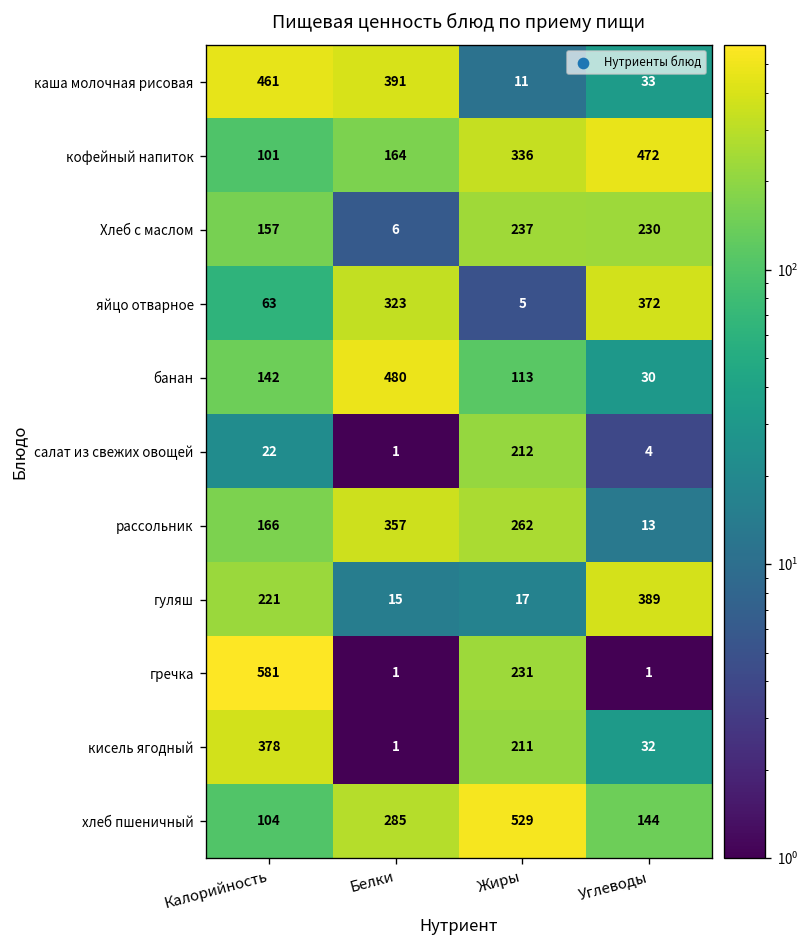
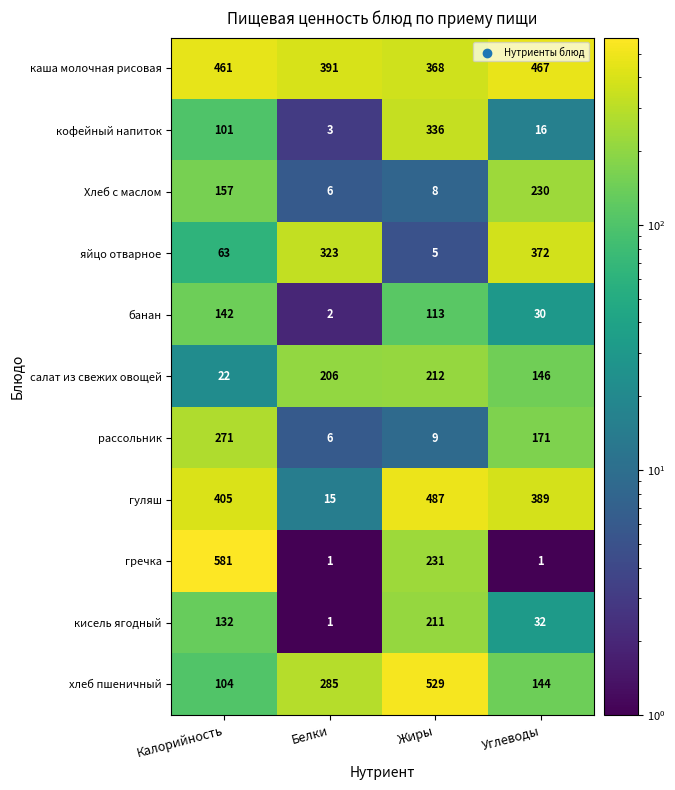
  {
    "каша молочная рисовая": {
      "Калорийность": 461,
      "Белки": 391,
-     "Жиры": 11,
-     "Углеводы": 33
+     "Жиры": 368,
+     "Углеводы": 467
    },
    "кофейный напиток": {
      "Калорийность": 101,
-     "Белки": 164,
+     "Белки": 3,
      "Жиры": 336,
-     "Углеводы": 472
+     "Углеводы": 16
    },
    "Хлеб с маслом": {
      "Калорийность": 157,
      "Белки": 6,
-     "Жиры": 237,
+     "Жиры": 8,
      "Углеводы": 230
    },
    "яйцо отварное": {
      "Калорийность": 63,
      "Белки": 323,
      "Жиры": 5,
      "Углеводы": 372
    },
    "банан": {
      "Калорийность": 142,
-     "Белки": 480,
+     "Белки": 2,
      "Жиры": 113,
      "Углеводы": 30
    },
    "салат из свежих овощей": {
      "Калорийность": 22,
-     "Белки": 1,
+     "Белки": 206,
      "Жиры": 212,
-     "Углеводы": 4
+     "Углеводы": 146
    },
    "рассольник": {
-     "Калорийность": 166,
-     "Белки": 357,
-     "Жиры": 262,
-     "Углеводы": 13
+     "Калорийность": 271,
+     "Белки": 6,
+     "Жиры": 9,
+     "Углеводы": 171
    },
    "гуляш": {
-     "Калорийность": 221,
+     "Калорийность": 405,
      "Белки": 15,
-     "Жиры": 17,
+     "Жиры": 487,
      "Углеводы": 389
    },
    "гречка": {
      "Калорийность": 581,
      "Белки": 1,
      "Жиры": 231,
      "Углеводы": 1
    },
    "кисель ягодный": {
-     "Калорийность": 378,
+     "Калорийность": 132,
      "Белки": 1,
      "Жиры": 211,
      "Углеводы": 32
    },
    "хлеб пшеничный": {
      "Калорийность": 104,
      "Белки": 285,
      "Жиры": 529,
      "Углеводы": 144
    }
  }
